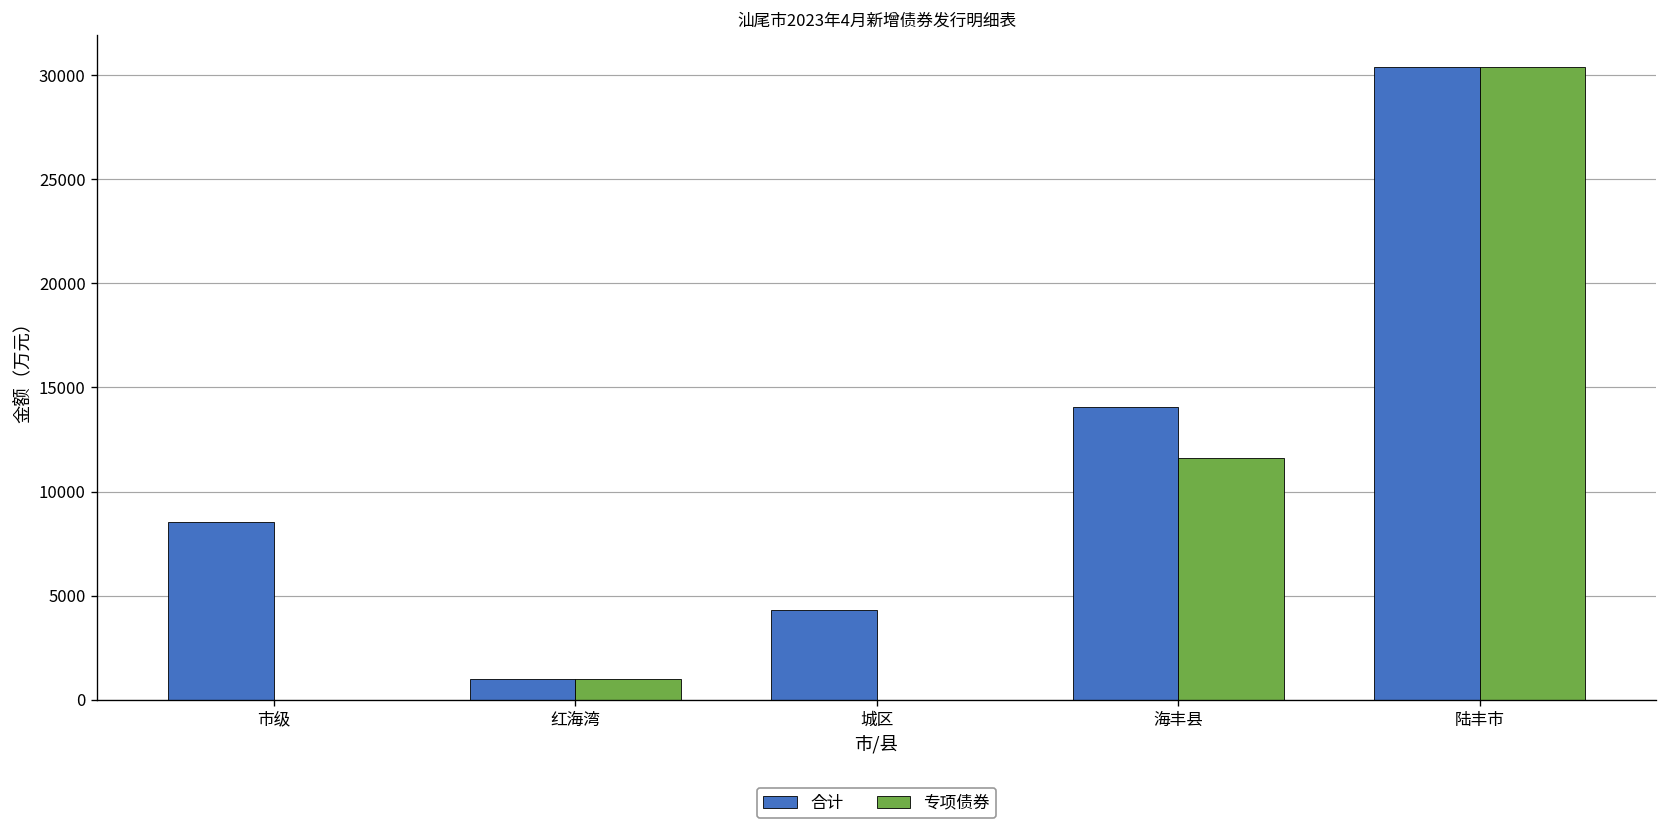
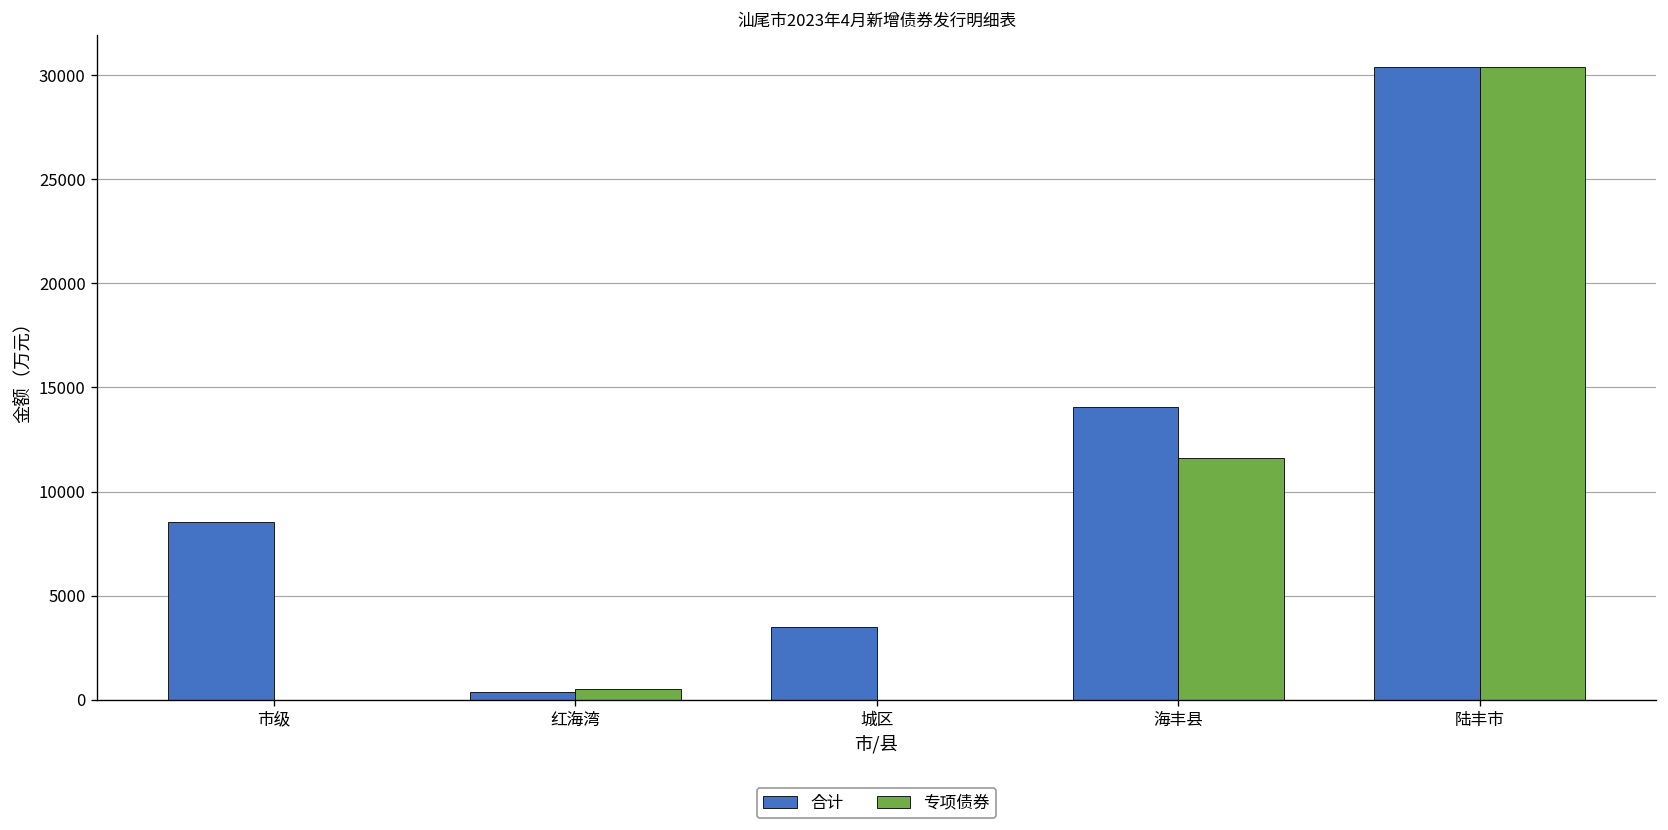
  {
    "合计": {
      "市级": 8500,
-     "红海湾": 1000,
-     "城区": 4300,
+     "红海湾": 400,
+     "城区": 3500,
      "海丰县": 14000,
      "陆丰市": 30400
    },
    "专项债券": {
      "市级": 0,
-     "红海湾": 1000,
+     "红海湾": 500,
      "城区": 0,
      "海丰县": 11600,
      "陆丰市": 30400
    }
  }
